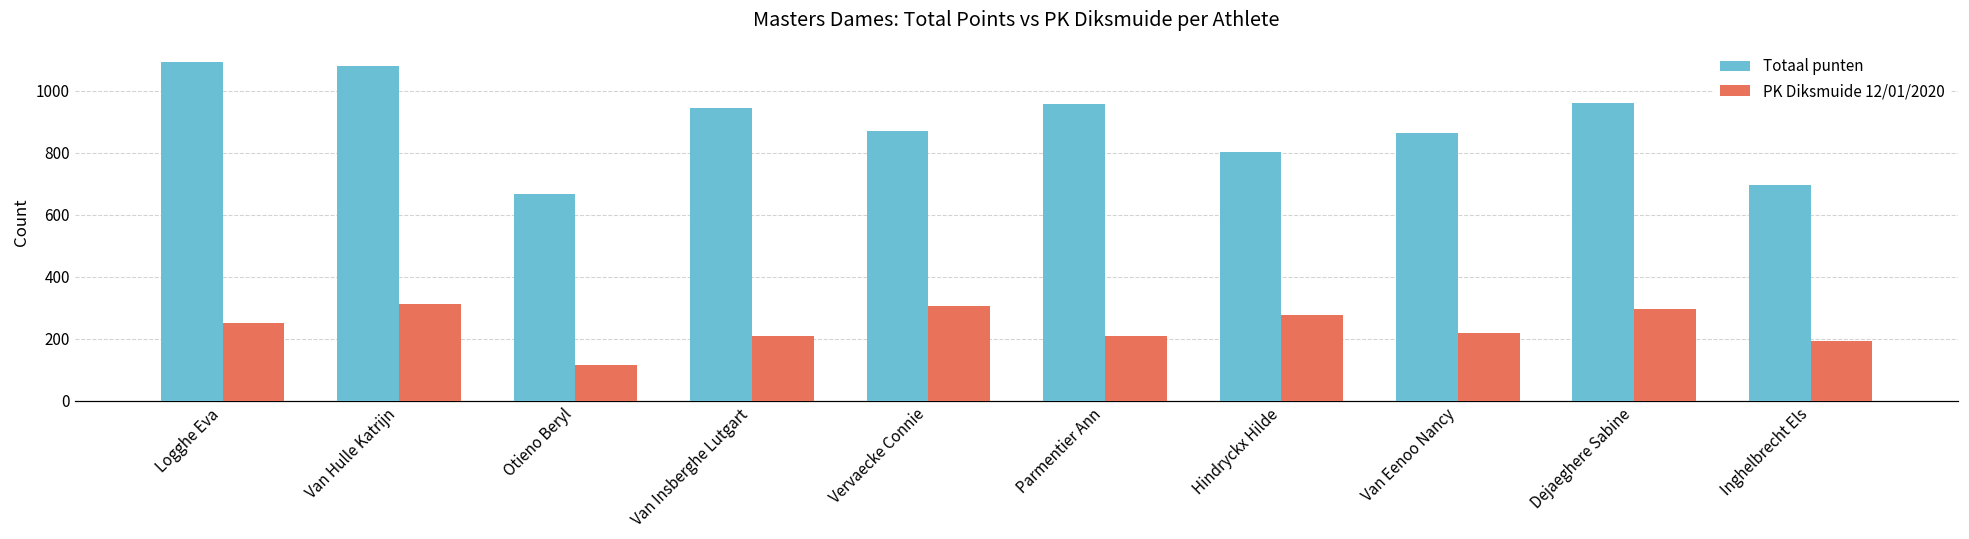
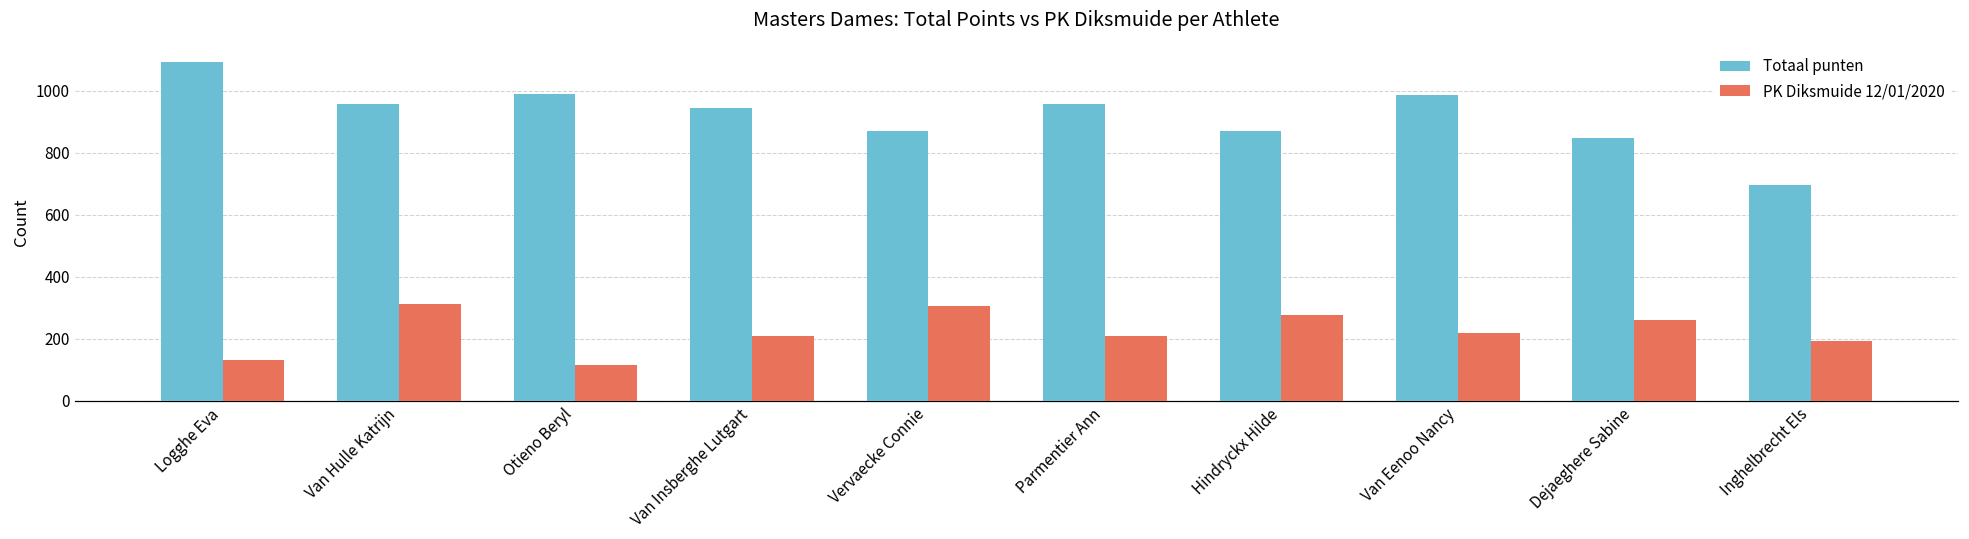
  {
    "Totaal punten": {
      "Logghe Eva": 1090,
-     "Van Hulle Katrijn": 1080,
-     "Otieno Beryl": 670,
+     "Van Hulle Katrijn": 960,
+     "Otieno Beryl": 990,
      "Van Insberghe Lutgart": 950,
      "Vervaecke Connie": 870,
      "Parmentier Ann": 960,
-     "Hindryckx Hilde": 800,
-     "Van Eenoo Nancy": 860,
-     "Dejaeghere Sabine": 960,
+     "Hindryckx Hilde": 870,
+     "Van Eenoo Nancy": 990,
+     "Dejaeghere Sabine": 850,
      "Inghelbrecht Els": 700
    },
    "PK Diksmuide 12/01/2020": {
-     "Logghe Eva": 250,
+     "Logghe Eva": 130,
      "Van Hulle Katrijn": 310,
      "Otieno Beryl": 120,
      "Van Insberghe Lutgart": 210,
      "Vervaecke Connie": 310,
      "Parmentier Ann": 210,
      "Hindryckx Hilde": 280,
      "Van Eenoo Nancy": 220,
-     "Dejaeghere Sabine": 300,
+     "Dejaeghere Sabine": 260,
      "Inghelbrecht Els": 190
    }
  }
